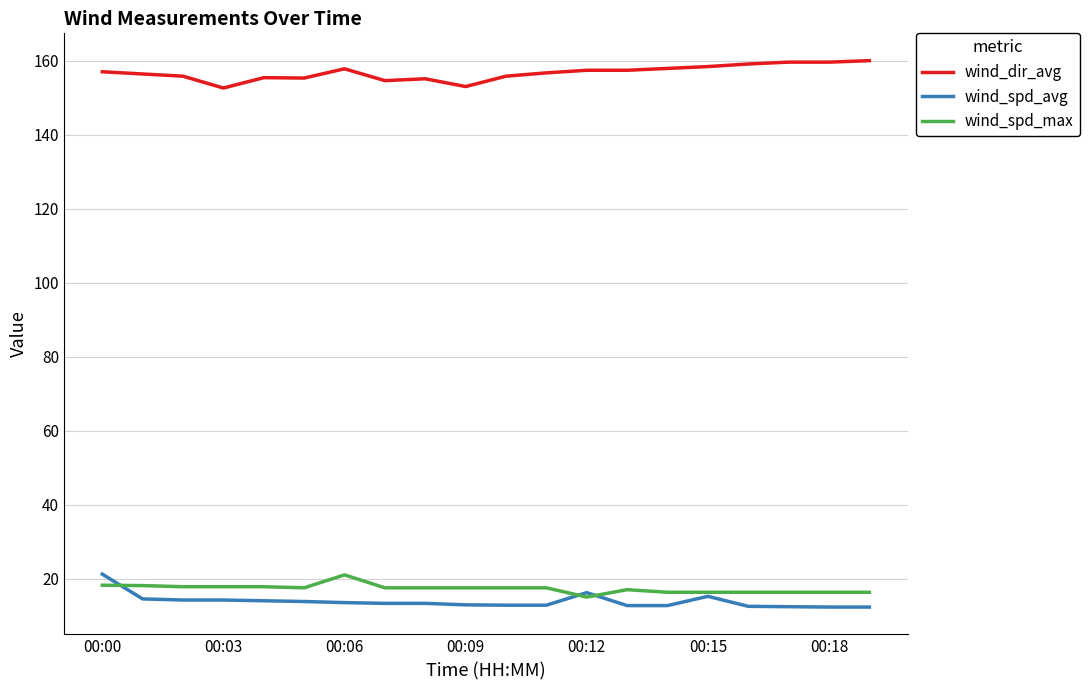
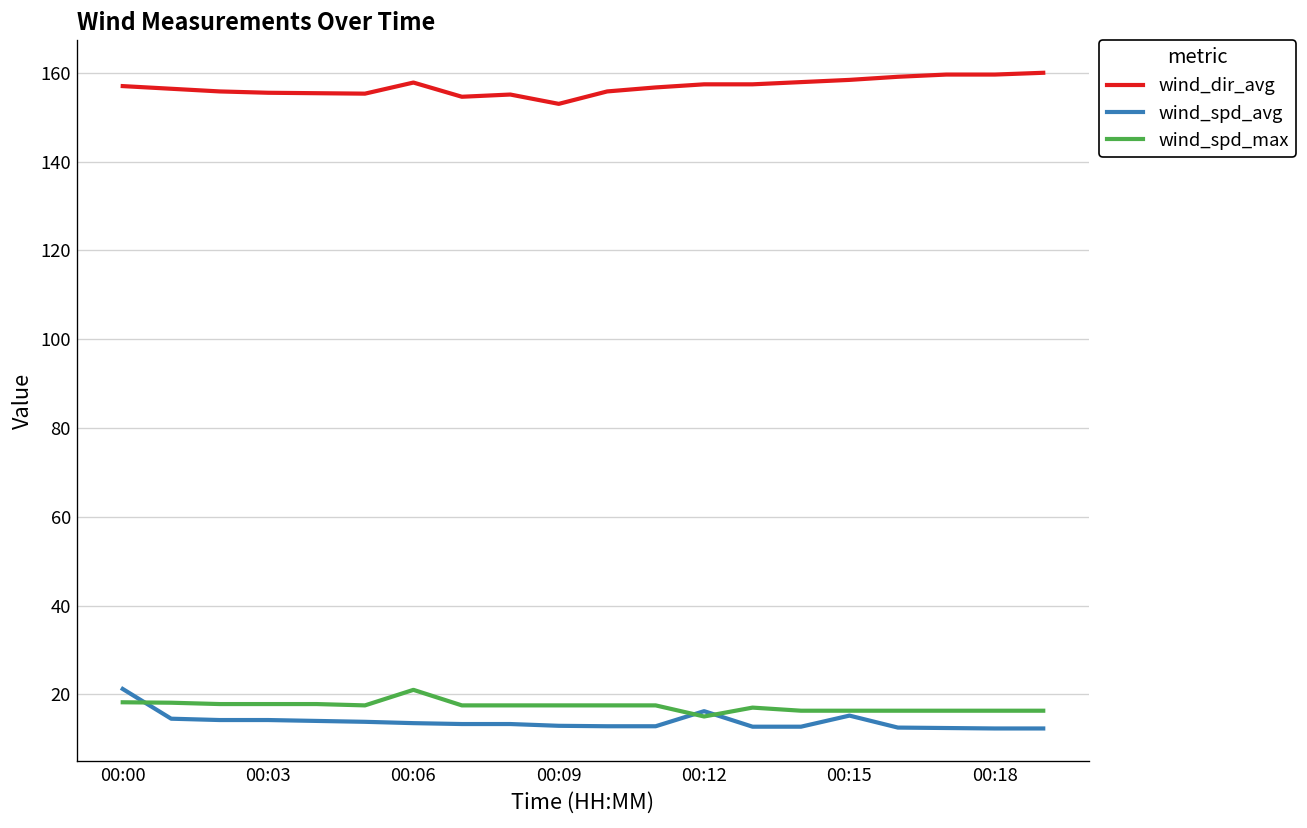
  {
    "wind_dir_avg": {
      "00:00": 157,
-     "00:03": 153,
+     "00:03": 156,
      "00:06": 158,
      "00:09": 153,
      "00:12": 157,
      "00:15": 158,
      "00:18": 160
    },
    "wind_spd_avg": {
      "00:00": 21,
      "00:03": 14,
      "00:06": 14,
      "00:09": 13,
      "00:12": 16,
      "00:15": 15,
      "00:18": 12
    },
    "wind_spd_max": {
      "00:00": 18,
      "00:03": 18,
      "00:06": 21,
      "00:09": 18,
      "00:12": 15,
      "00:15": 16,
      "00:18": 16
    }
  }
